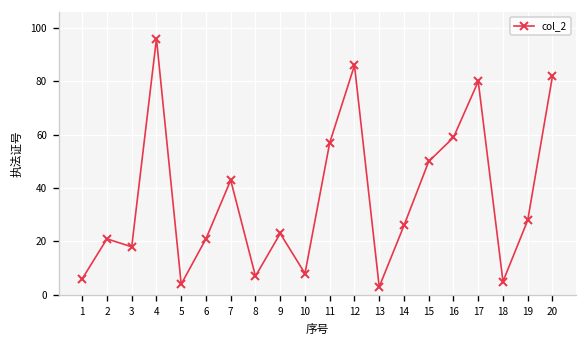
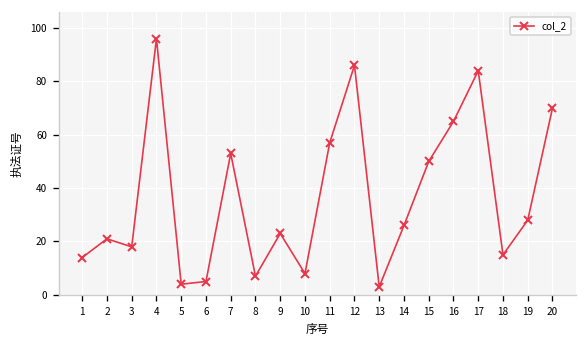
  {
-   "1": 6,
+   "1": 14,
    "2": 21,
    "3": 18,
    "4": 96,
    "5": 4,
-   "6": 21,
-   "7": 43,
+   "6": 5,
+   "7": 53,
    "8": 7,
    "9": 23,
    "10": 8,
    "11": 57,
    "12": 86,
    "13": 3,
    "14": 26,
    "15": 50,
-   "16": 59,
-   "17": 80,
-   "18": 5,
+   "16": 65,
+   "17": 84,
+   "18": 15,
    "19": 28,
-   "20": 82
+   "20": 70
  }
